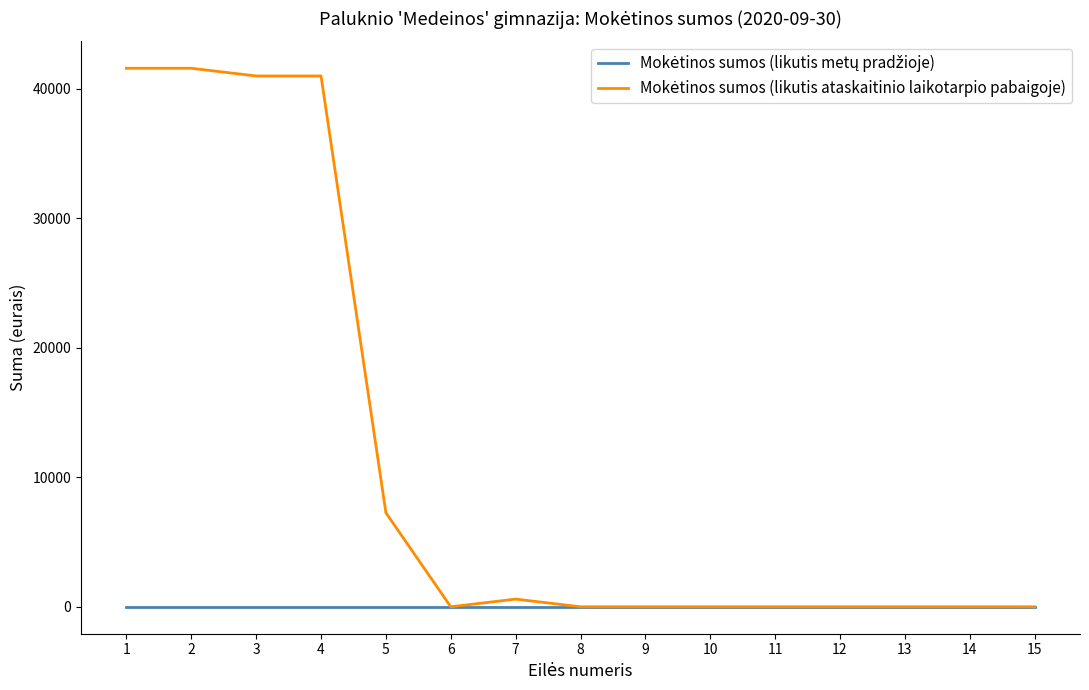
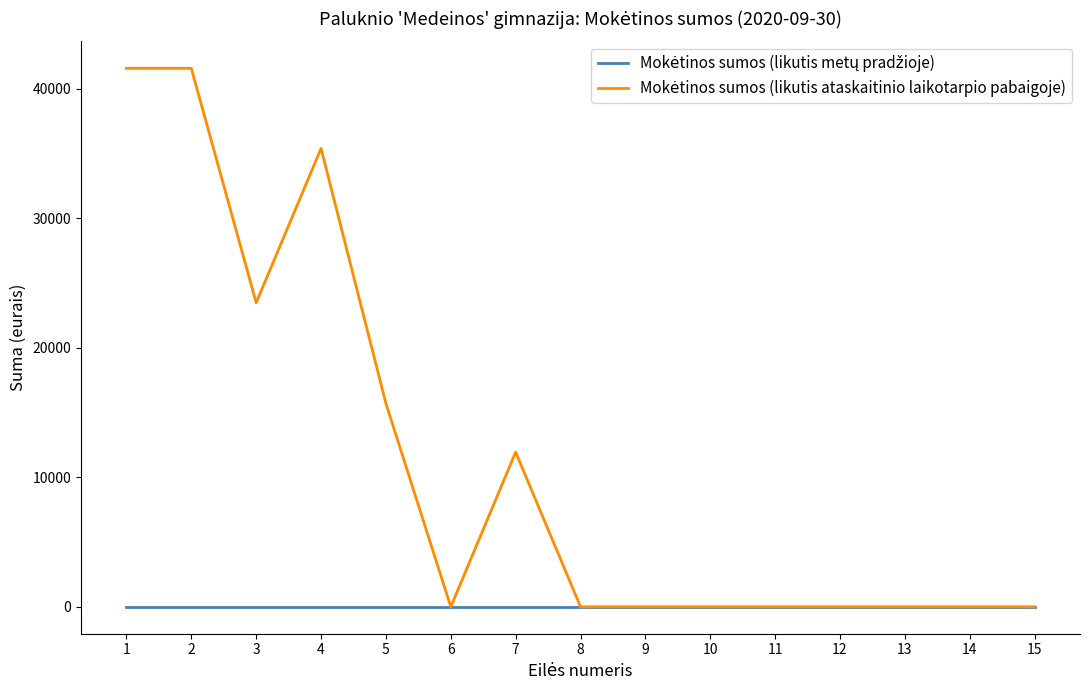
  {
    "Mokėtinos sumos (likutis metų pradžioje)": {
      "1": 0,
      "2": 0,
      "3": 0,
      "4": 0,
      "5": 0,
      "7": 0
    },
    "Mokėtinos sumos (likutis ataskaitinio laikotarpio pabaigoje)": {
      "1": 41600,
      "2": 41600,
-     "3": 41000,
-     "4": 41000,
-     "5": 7300,
-     "7": 600
+     "3": 23500,
+     "4": 35400,
+     "5": 15700,
+     "7": 11900
    }
  }
